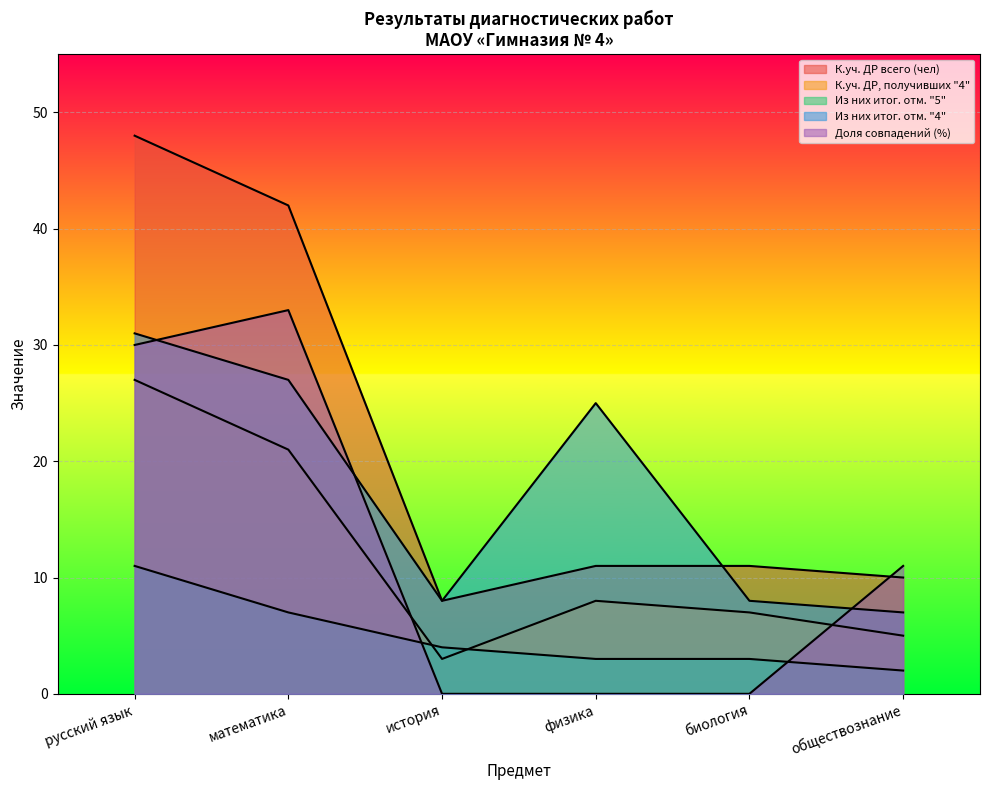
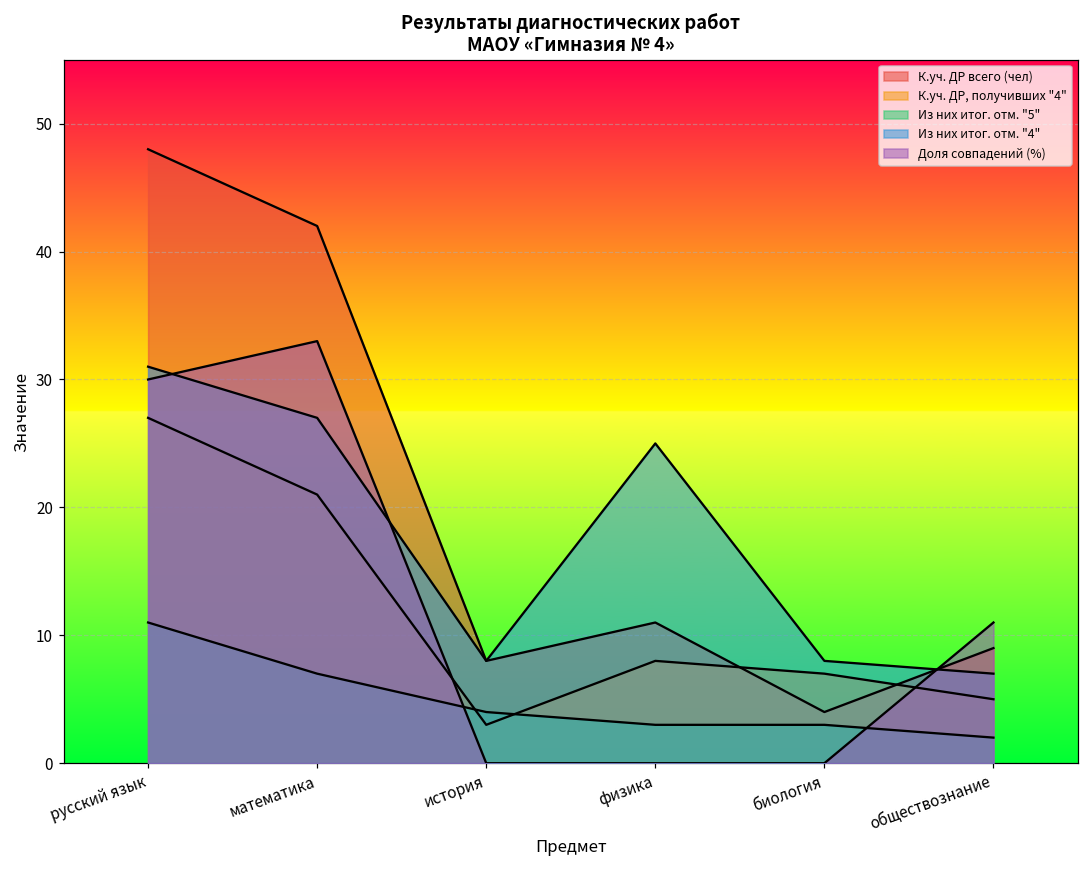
  {
    "К.уч. ДР всего (чел)": {
      "русский язык": 48,
      "математика": 42,
      "физика": 11,
-     "биология": 11,
-     "обществознание": 10
+     "биология": 4,
+     "обществознание": 9
    },
    "К.уч. ДР, получивших \"4\"": {
      "русский язык": 27,
      "математика": 21,
      "история": 3,
      "физика": 8,
      "биология": 7,
      "обществознание": 5
    },
    "Из них итог. отм. \"5\"": {
      "русский язык": 11,
      "математика": 7,
      "история": 4,
      "физика": 3,
      "биология": 3,
      "обществознание": 2
    },
    "Из них итог. отм. \"4\"": {
      "русский язык": 31,
      "математика": 27,
      "физика": 25,
      "биология": 8,
      "обществознание": 7
    },
    "Доля совпадений (%)": {
      "русский язык": 30,
      "математика": 33,
      "история": 0,
      "физика": 0,
      "биология": 0,
      "обществознание": 11
    }
  }
